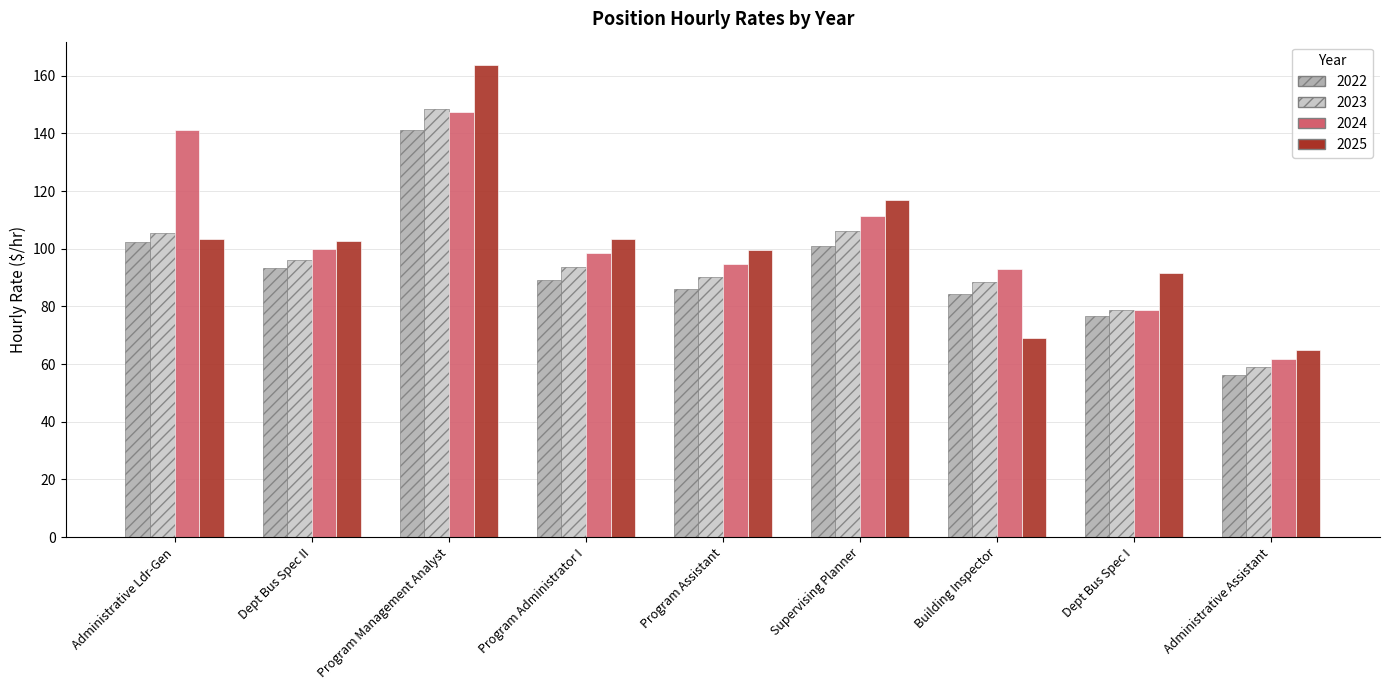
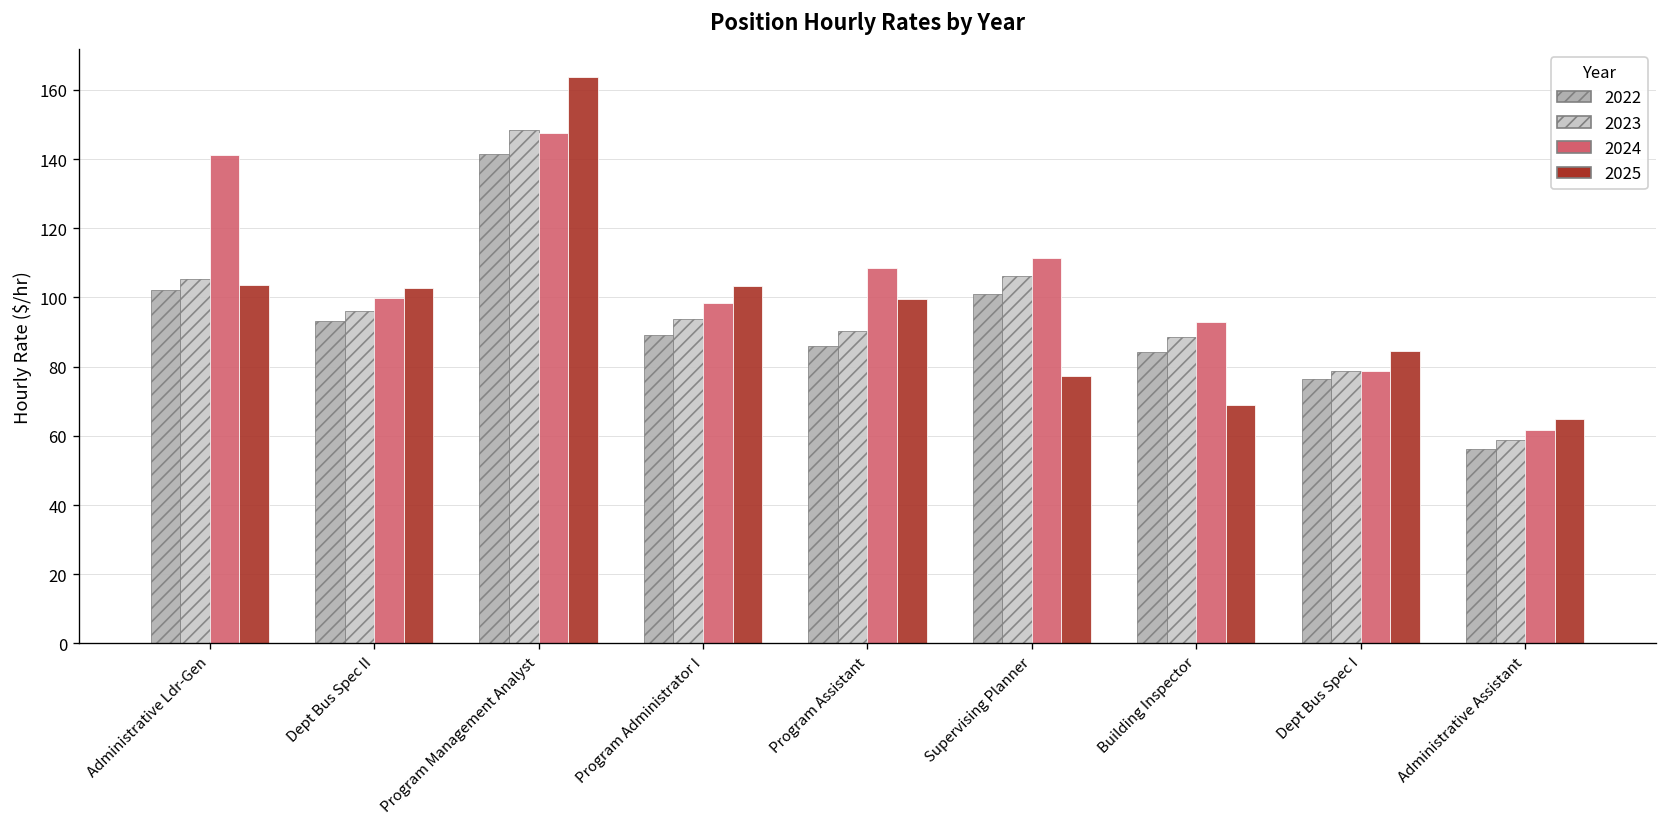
  {
    "2024": {
      "Administrative Ldr-Gen": 141,
      "Dept Bus Spec II": 100,
      "Program Management Analyst": 147,
      "Program Administrator I": 98,
-     "Program Assistant": 95,
+     "Program Assistant": 108,
      "Supervising Planner": 111,
      "Building Inspector": 93,
      "Dept Bus Spec I": 79,
      "Administrative Assistant": 62
    },
    "2025": {
      "Administrative Ldr-Gen": 103,
      "Dept Bus Spec II": 103,
      "Program Management Analyst": 164,
      "Program Administrator I": 103,
      "Program Assistant": 100,
-     "Supervising Planner": 117,
+     "Supervising Planner": 77,
      "Building Inspector": 69,
-     "Dept Bus Spec I": 92,
+     "Dept Bus Spec I": 84,
      "Administrative Assistant": 65
    }
  }
